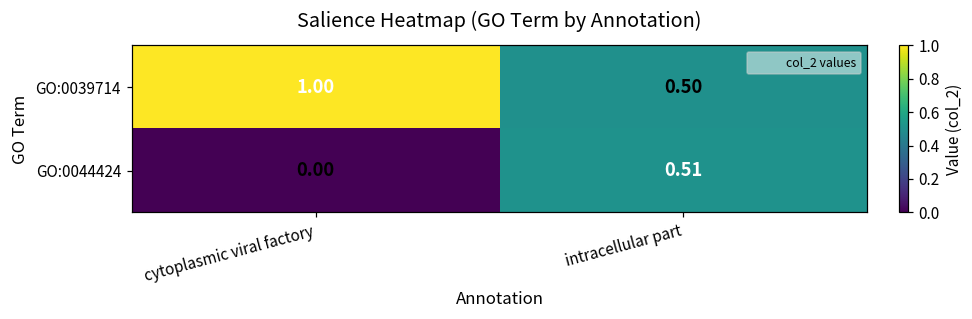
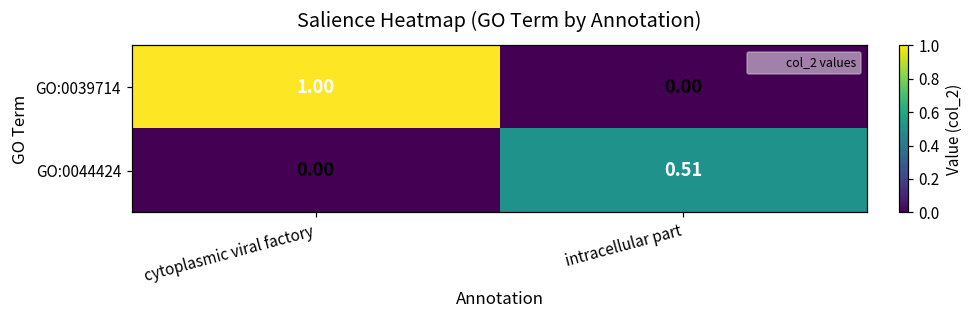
  {
    "GO:0039714": {
      "cytoplasmic viral factory": 1.00,
-     "intracellular part": 0.50
+     "intracellular part": 0.00
    },
    "GO:0044424": {
      "cytoplasmic viral factory": 0.00,
      "intracellular part": 0.51
    }
  }
